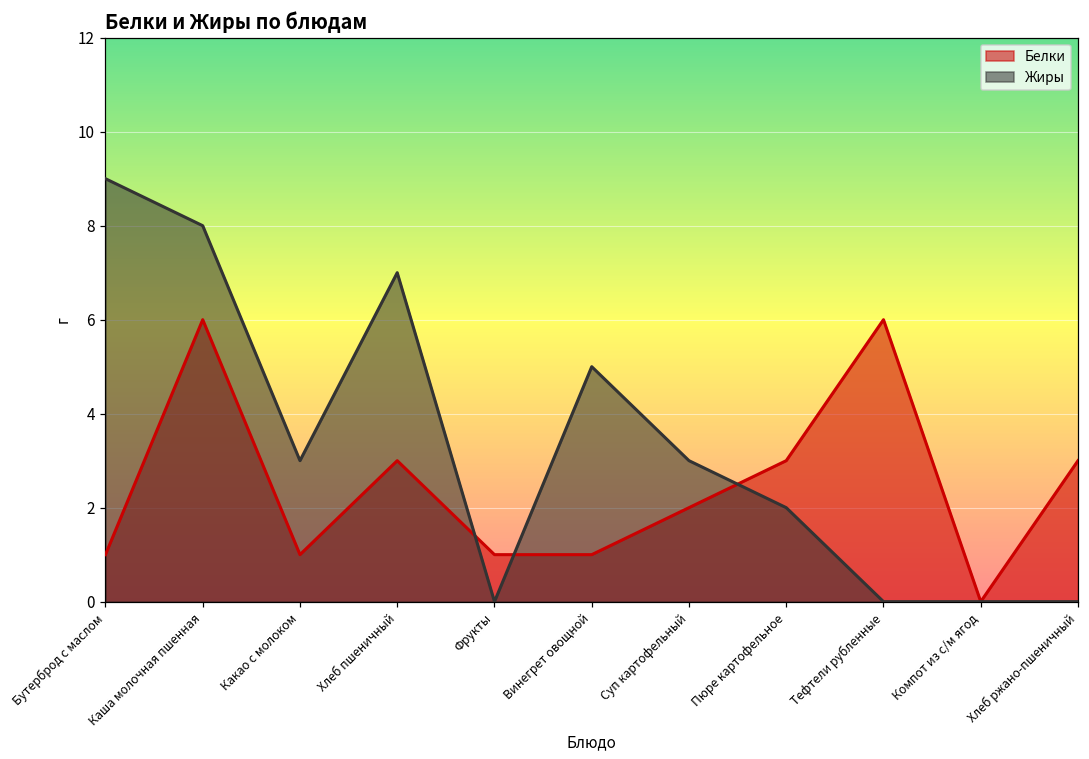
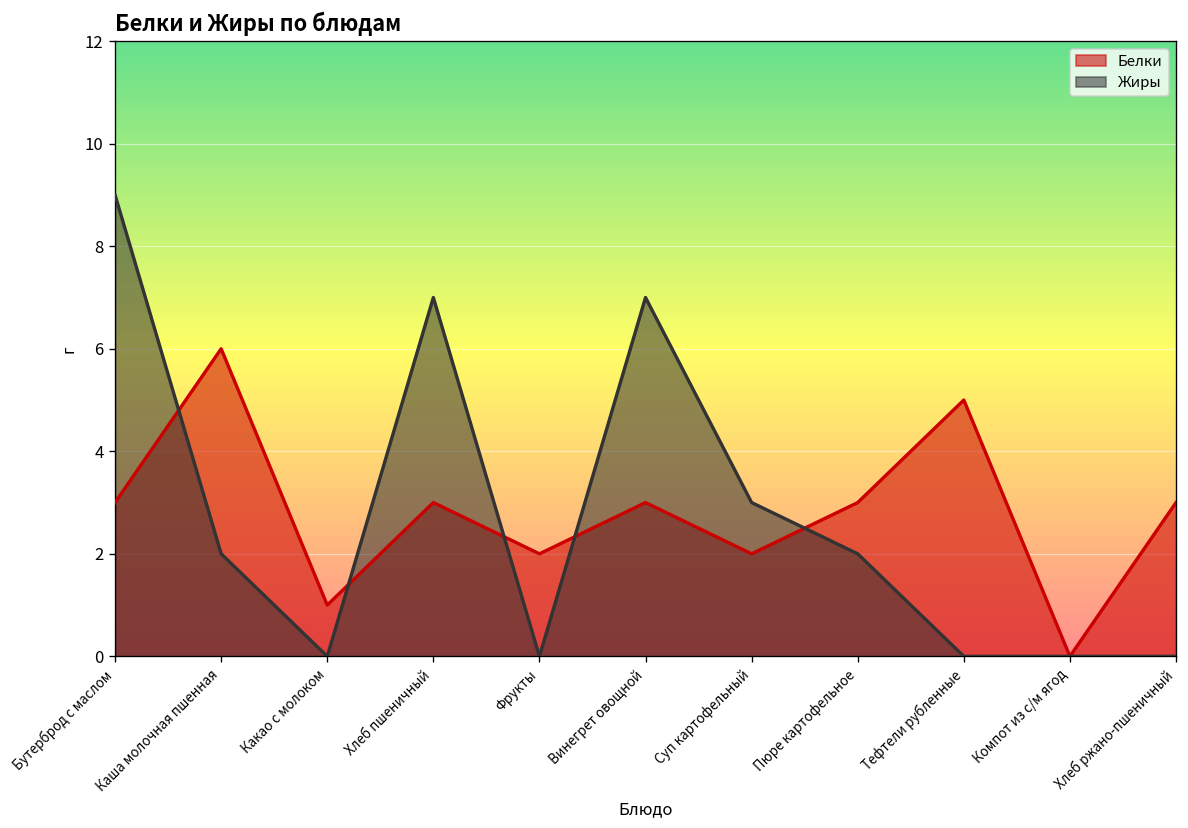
  {
    "Белки": {
-     "Бутерброд с маслом": 1,
+     "Бутерброд с маслом": 3,
      "Каша молочная пшенная": 6,
      "Какао с молоком": 1,
      "Хлеб пшеничный": 3,
-     "Фрукты": 1,
-     "Винегрет овощной": 1,
+     "Фрукты": 2,
+     "Винегрет овощной": 3,
      "Суп картофельный": 2,
      "Пюре картофельное": 3,
-     "Тефтели рубленные": 6,
+     "Тефтели рубленные": 5,
      "Хлеб ржано-пшеничный": 3
    },
    "Жиры": {
      "Бутерброд с маслом": 9,
-     "Каша молочная пшенная": 8,
-     "Какао с молоком": 3,
+     "Каша молочная пшенная": 2,
+     "Какао с молоком": 0,
      "Хлеб пшеничный": 7,
      "Фрукты": 0,
-     "Винегрет овощной": 5,
+     "Винегрет овощной": 7,
      "Суп картофельный": 3,
      "Пюре картофельное": 2,
      "Тефтели рубленные": 0,
      "Хлеб ржано-пшеничный": 0
    }
  }
